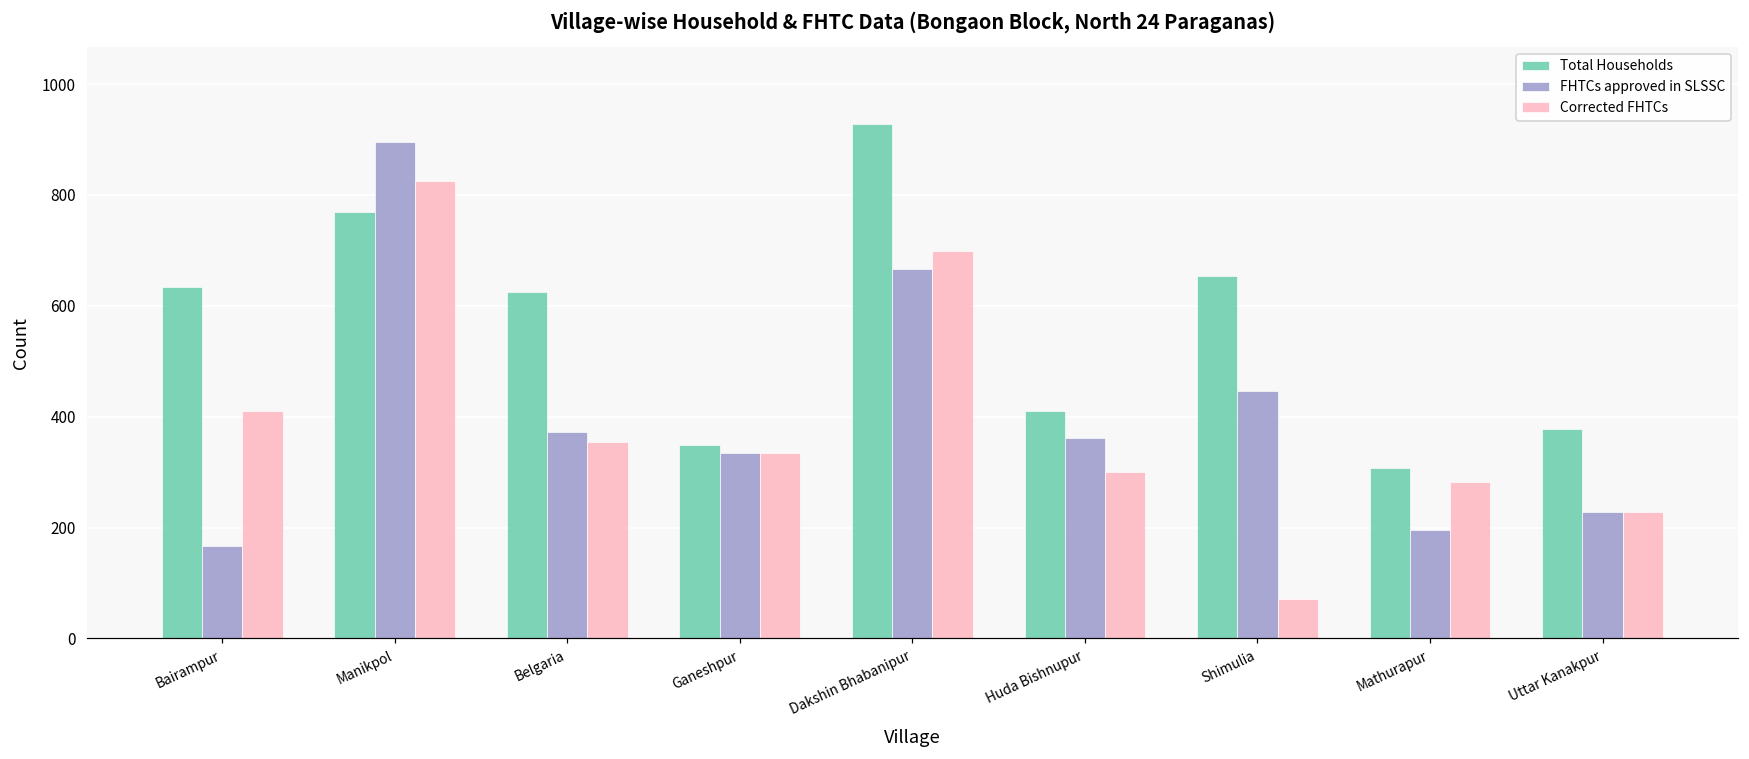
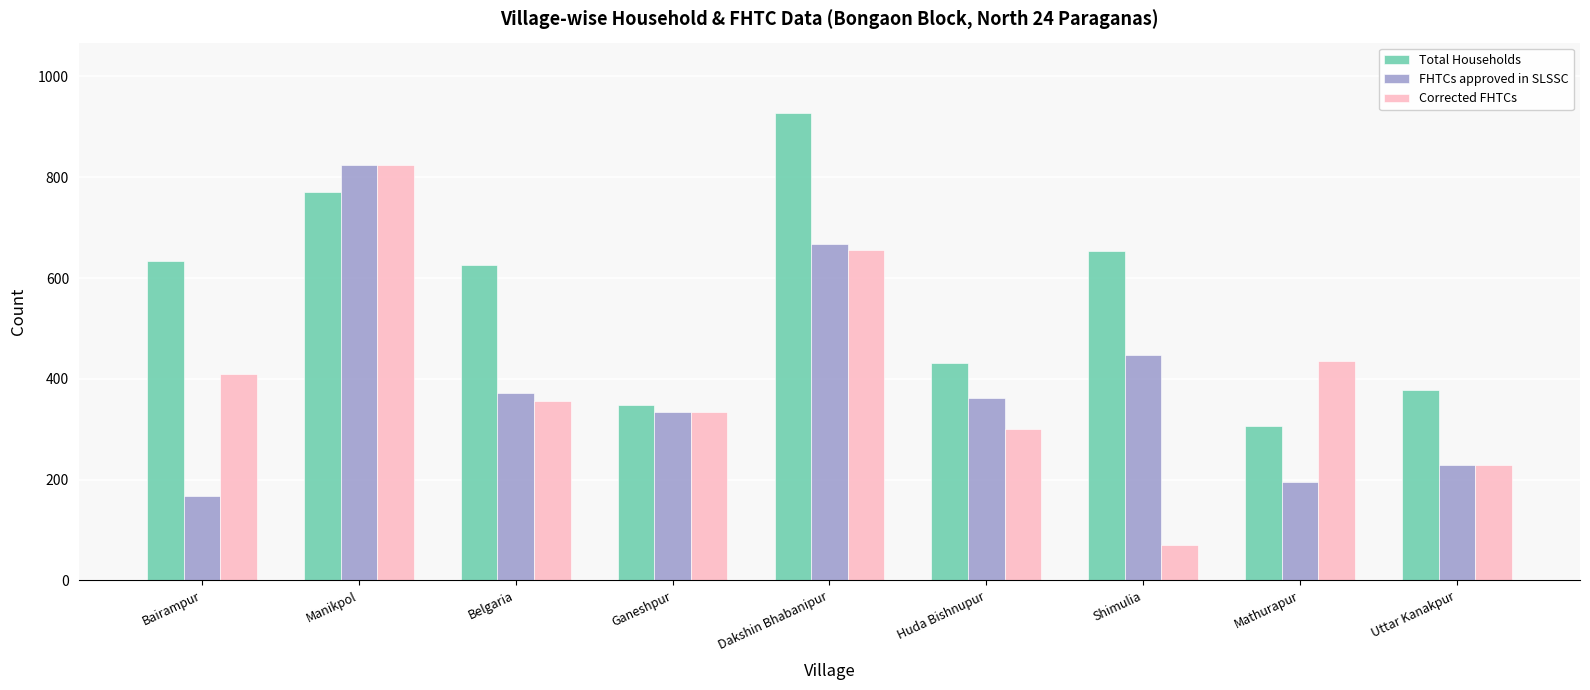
  {
    "Total Households": {
      "Bairampur": 630,
      "Manikpol": 770,
      "Belgaria": 630,
      "Ganeshpur": 350,
      "Dakshin Bhabanipur": 930,
-     "Huda Bishnupur": 410,
+     "Huda Bishnupur": 430,
      "Shimulia": 650,
      "Mathurapur": 310,
      "Uttar Kanakpur": 380
    },
    "FHTCs approved in SLSSC": {
      "Bairampur": 170,
-     "Manikpol": 900,
+     "Manikpol": 830,
      "Belgaria": 370,
      "Ganeshpur": 340,
      "Dakshin Bhabanipur": 670,
      "Huda Bishnupur": 360,
      "Shimulia": 450,
      "Mathurapur": 200,
      "Uttar Kanakpur": 230
    },
    "Corrected FHTCs": {
      "Bairampur": 410,
      "Manikpol": 830,
      "Belgaria": 360,
      "Ganeshpur": 340,
-     "Dakshin Bhabanipur": 700,
+     "Dakshin Bhabanipur": 660,
      "Huda Bishnupur": 300,
      "Shimulia": 70,
-     "Mathurapur": 280,
+     "Mathurapur": 440,
      "Uttar Kanakpur": 230
    }
  }
